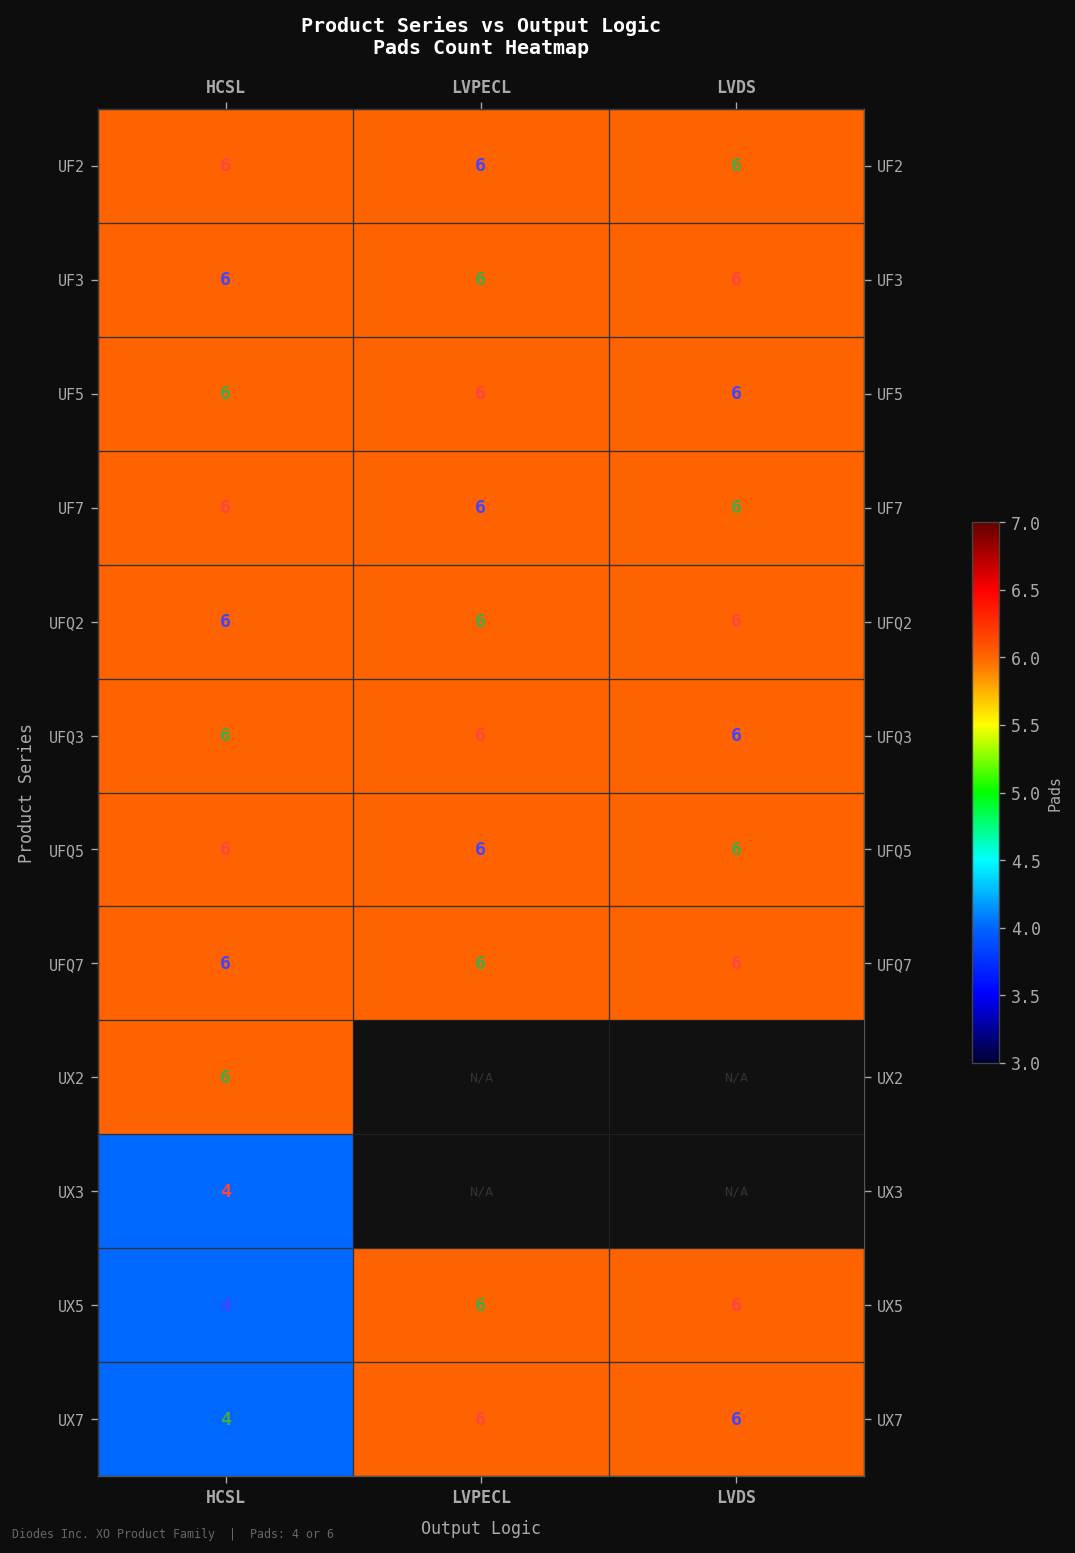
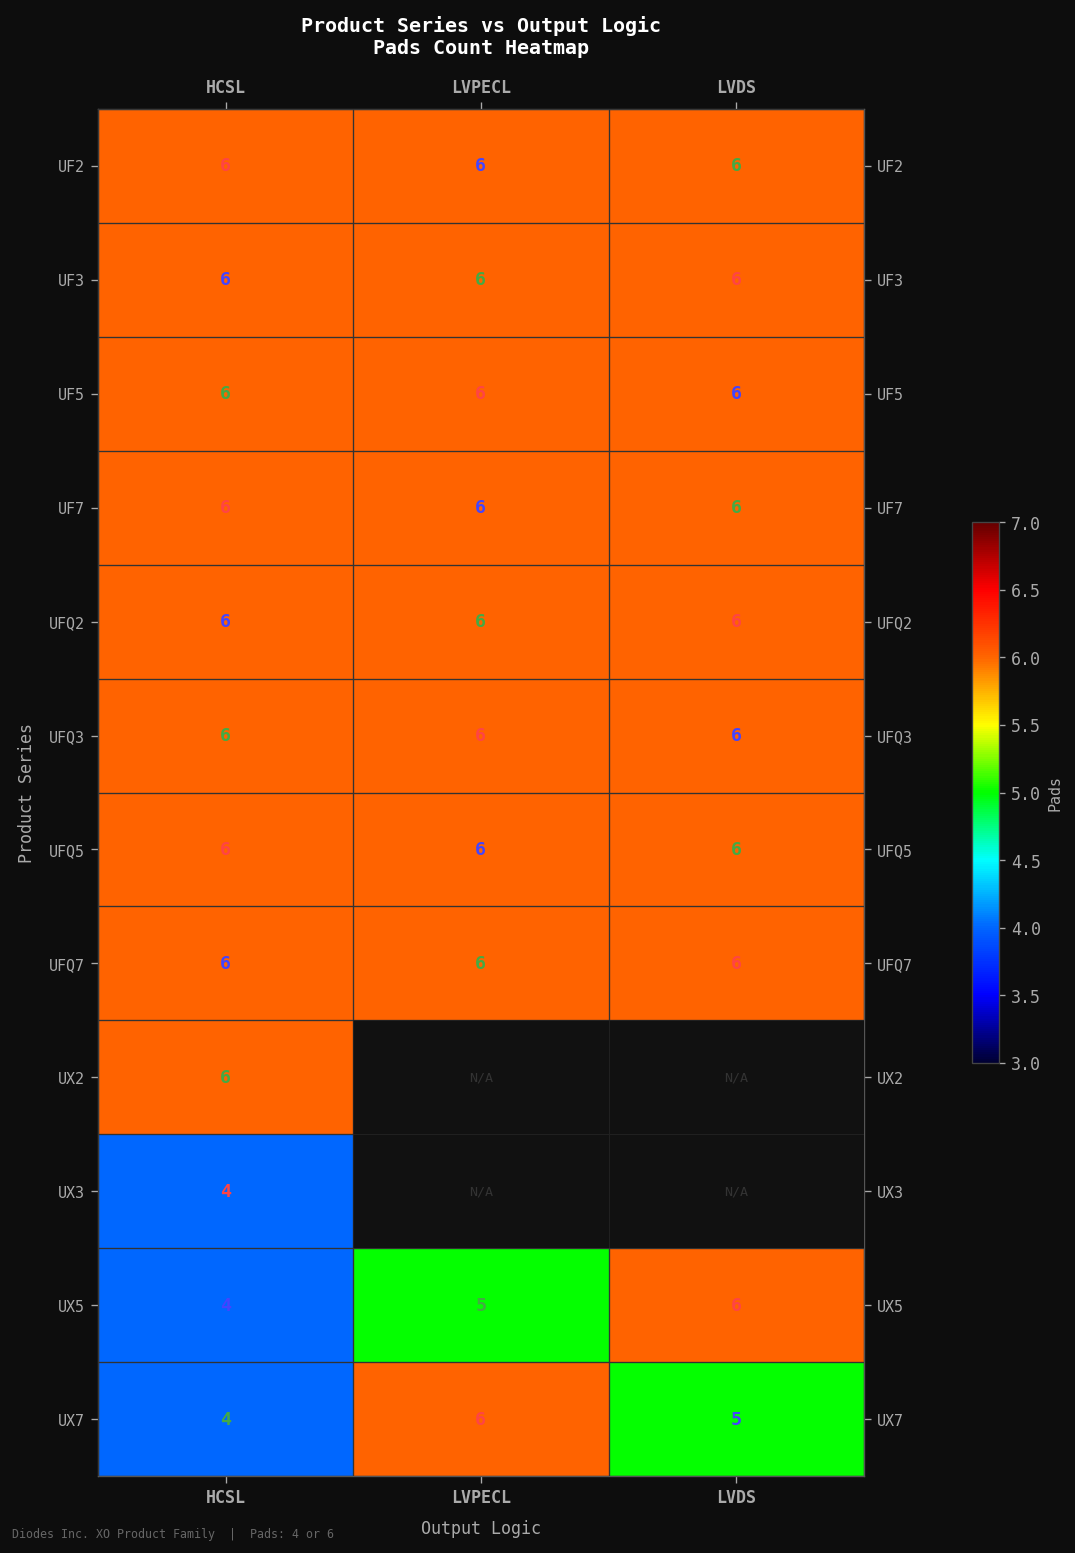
  {
    "UF2": {
      "HCSL": 6,
      "LVPECL": 6,
      "LVDS": 6
    },
    "UF3": {
      "HCSL": 6,
      "LVPECL": 6,
      "LVDS": 6
    },
    "UF5": {
      "HCSL": 6,
      "LVPECL": 6,
      "LVDS": 6
    },
    "UF7": {
      "HCSL": 6,
      "LVPECL": 6,
      "LVDS": 6
    },
    "UFQ2": {
      "HCSL": 6,
      "LVPECL": 6,
      "LVDS": 6
    },
    "UFQ3": {
      "HCSL": 6,
      "LVPECL": 6,
      "LVDS": 6
    },
    "UFQ5": {
      "HCSL": 6,
      "LVPECL": 6,
      "LVDS": 6
    },
    "UFQ7": {
      "HCSL": 6,
      "LVPECL": 6,
      "LVDS": 6
    },
    "UX2": {
      "HCSL": 6
    },
    "UX3": {
      "HCSL": 4
    },
    "UX5": {
      "HCSL": 4,
-     "LVPECL": 6,
+     "LVPECL": 5,
      "LVDS": 6
    },
    "UX7": {
      "HCSL": 4,
      "LVPECL": 6,
-     "LVDS": 6
+     "LVDS": 5
    }
  }
